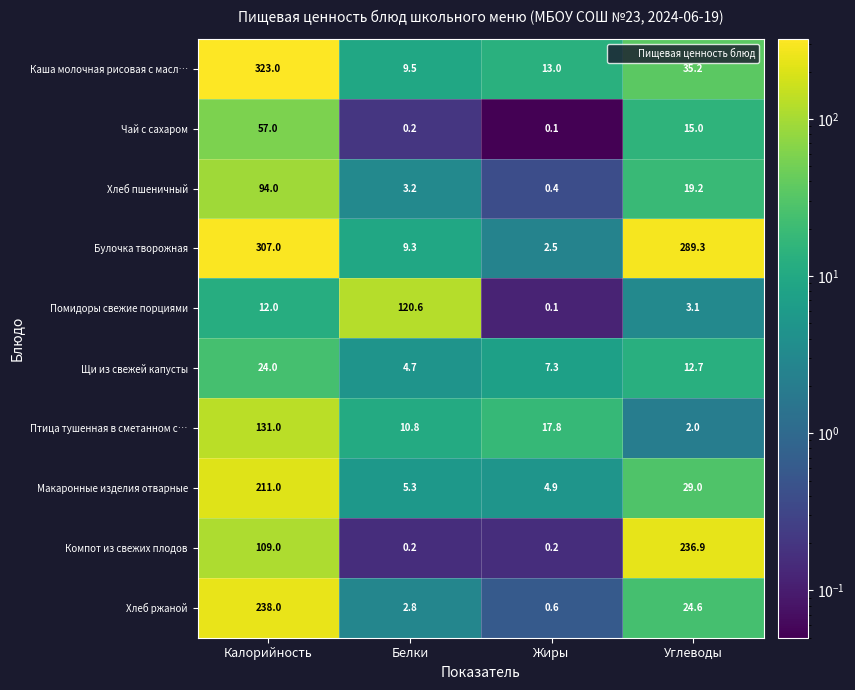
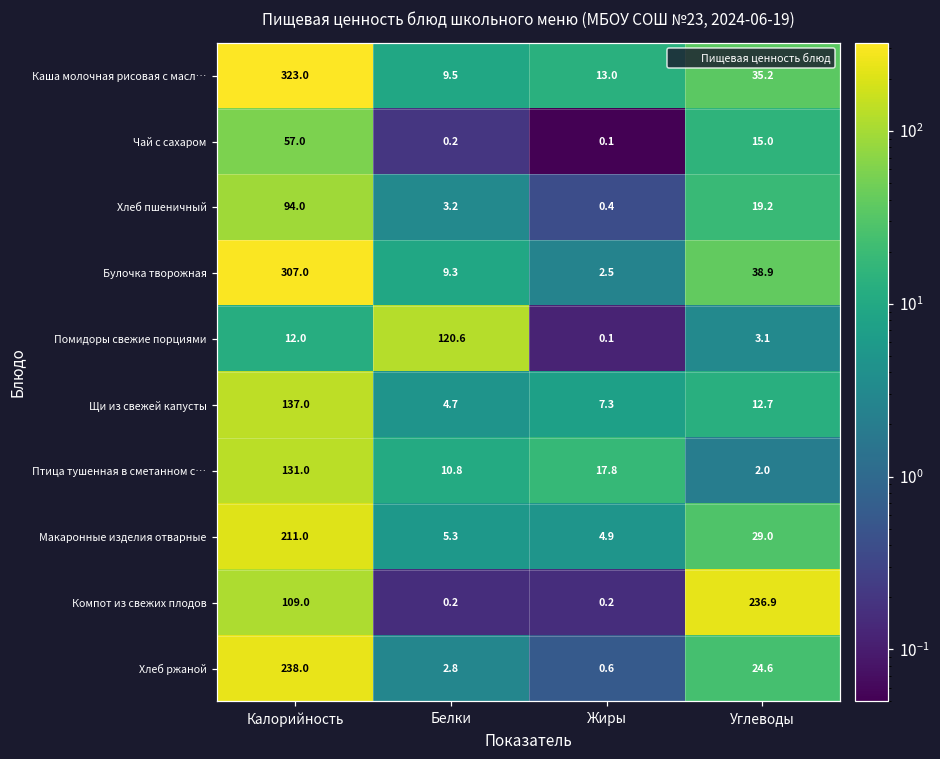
  {
    "Каша молочная рисовая с масл…": {
      "Калорийность": 323.0,
      "Белки": 9.5,
      "Жиры": 13.0,
      "Углеводы": 35.2
    },
    "Чай с сахаром": {
      "Калорийность": 57.0,
      "Белки": 0.2,
      "Жиры": 0.1,
      "Углеводы": 15.0
    },
    "Хлеб пшеничный": {
      "Калорийность": 94.0,
      "Белки": 3.2,
      "Жиры": 0.4,
      "Углеводы": 19.2
    },
    "Булочка творожная": {
      "Калорийность": 307.0,
      "Белки": 9.3,
      "Жиры": 2.5,
-     "Углеводы": 289.3
+     "Углеводы": 38.9
    },
    "Помидоры свежие порциями": {
      "Калорийность": 12.0,
      "Белки": 120.6,
      "Жиры": 0.1,
      "Углеводы": 3.1
    },
    "Щи из свежей капусты": {
-     "Калорийность": 24.0,
+     "Калорийность": 137.0,
      "Белки": 4.7,
      "Жиры": 7.3,
      "Углеводы": 12.7
    },
    "Птица тушенная в сметанном с…": {
      "Калорийность": 131.0,
      "Белки": 10.8,
      "Жиры": 17.8,
      "Углеводы": 2.0
    },
    "Макаронные изделия отварные": {
      "Калорийность": 211.0,
      "Белки": 5.3,
      "Жиры": 4.9,
      "Углеводы": 29.0
    },
    "Компот из свежих плодов": {
      "Калорийность": 109.0,
      "Белки": 0.2,
      "Жиры": 0.2,
      "Углеводы": 236.9
    },
    "Хлеб ржаной": {
      "Калорийность": 238.0,
      "Белки": 2.8,
      "Жиры": 0.6,
      "Углеводы": 24.6
    }
  }
